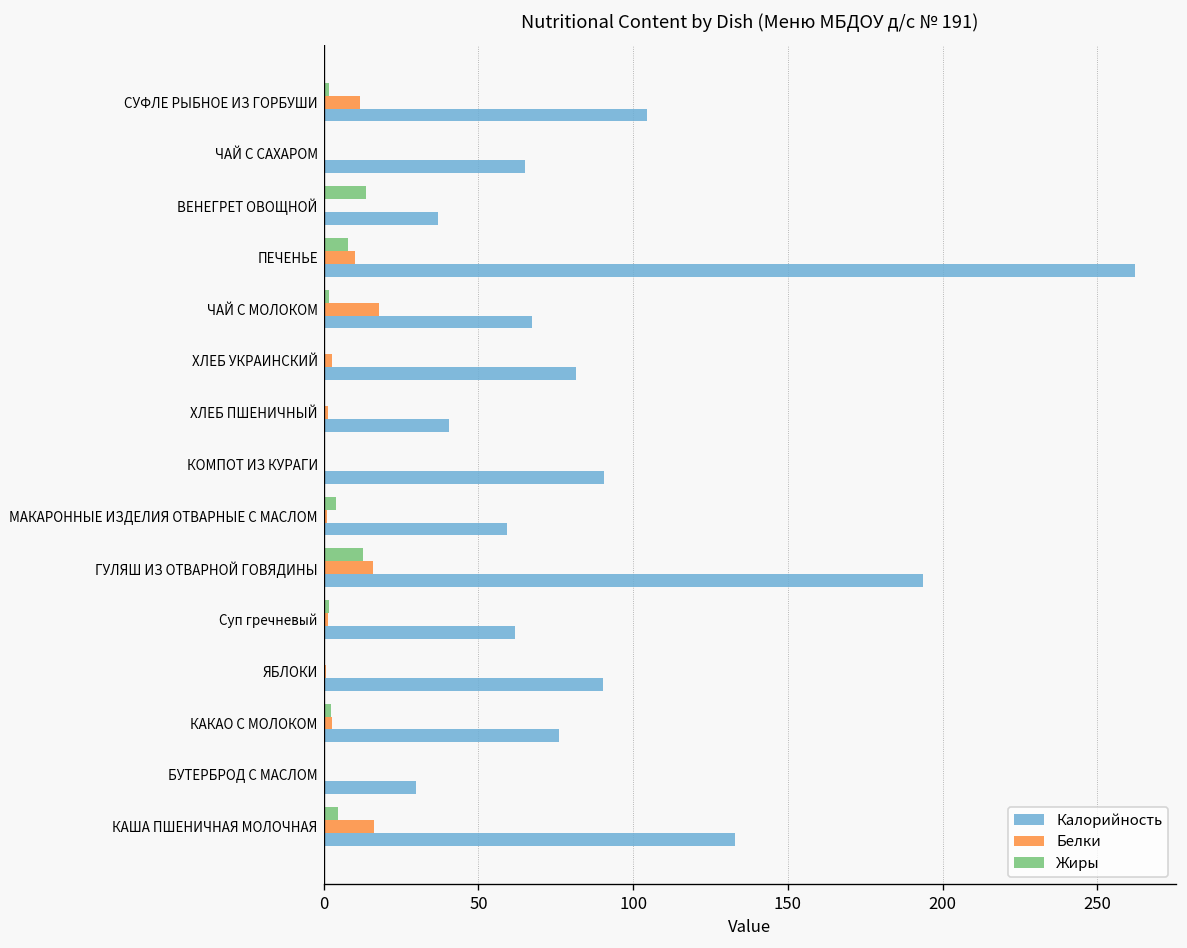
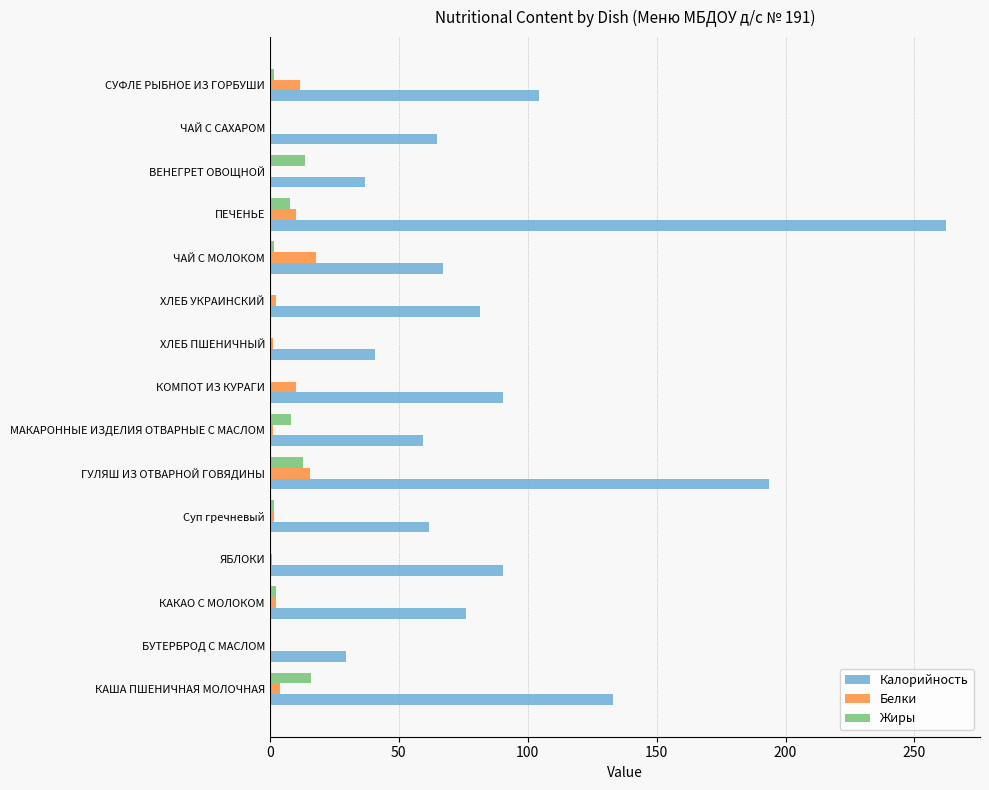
  {
    "Калорийность": {
      "СУФЛЕ РЫБНОЕ ИЗ ГОРБУШИ": 105,
      "ЧАЙ С САХАРОМ": 65,
      "ВЕНЕГРЕТ ОВОЩНОЙ": 37,
      "ПЕЧЕНЬЕ": 262,
      "ЧАЙ С МОЛОКОМ": 67,
      "ХЛЕБ УКРАИНСКИЙ": 81,
      "ХЛЕБ ПШЕНИЧНЫЙ": 41,
      "КОМПОТ ИЗ КУРАГИ": 91,
      "МАКАРОННЫЕ ИЗДЕЛИЯ ОТВАРНЫЕ С МАСЛОМ": 59,
      "ГУЛЯШ ИЗ ОТВАРНОЙ ГОВЯДИНЫ": 194,
      "Суп гречневый": 62,
      "ЯБЛОКИ": 90,
      "КАКАО С МОЛОКОМ": 76,
      "БУТЕРБРОД С МАСЛОМ": 30,
      "КАША ПШЕНИЧНАЯ МОЛОЧНАЯ": 133
    },
    "Белки": {
      "СУФЛЕ РЫБНОЕ ИЗ ГОРБУШИ": 12,
      "ЧАЙ С САХАРОМ": 0,
      "ПЕЧЕНЬЕ": 10,
      "ЧАЙ С МОЛОКОМ": 18,
      "ХЛЕБ УКРАИНСКИЙ": 3,
      "ХЛЕБ ПШЕНИЧНЫЙ": 1,
-     "КОМПОТ ИЗ КУРАГИ": 0,
+     "КОМПОТ ИЗ КУРАГИ": 10,
      "МАКАРОННЫЕ ИЗДЕЛИЯ ОТВАРНЫЕ С МАСЛОМ": 1,
      "ГУЛЯШ ИЗ ОТВАРНОЙ ГОВЯДИНЫ": 16,
      "Суп гречневый": 2,
      "КАКАО С МОЛОКОМ": 3,
-     "КАША ПШЕНИЧНАЯ МОЛОЧНАЯ": 16
+     "КАША ПШЕНИЧНАЯ МОЛОЧНАЯ": 4
    },
    "Жиры": {
      "СУФЛЕ РЫБНОЕ ИЗ ГОРБУШИ": 2,
      "ЧАЙ С САХАРОМ": 0,
      "ВЕНЕГРЕТ ОВОЩНОЙ": 14,
      "ПЕЧЕНЬЕ": 8,
      "ЧАЙ С МОЛОКОМ": 2,
-     "МАКАРОННЫЕ ИЗДЕЛИЯ ОТВАРНЫЕ С МАСЛОМ": 4,
+     "МАКАРОННЫЕ ИЗДЕЛИЯ ОТВАРНЫЕ С МАСЛОМ": 8,
      "ГУЛЯШ ИЗ ОТВАРНОЙ ГОВЯДИНЫ": 13,
      "Суп гречневый": 2,
      "КАКАО С МОЛОКОМ": 2,
-     "КАША ПШЕНИЧНАЯ МОЛОЧНАЯ": 5
+     "КАША ПШЕНИЧНАЯ МОЛОЧНАЯ": 16
    }
  }
